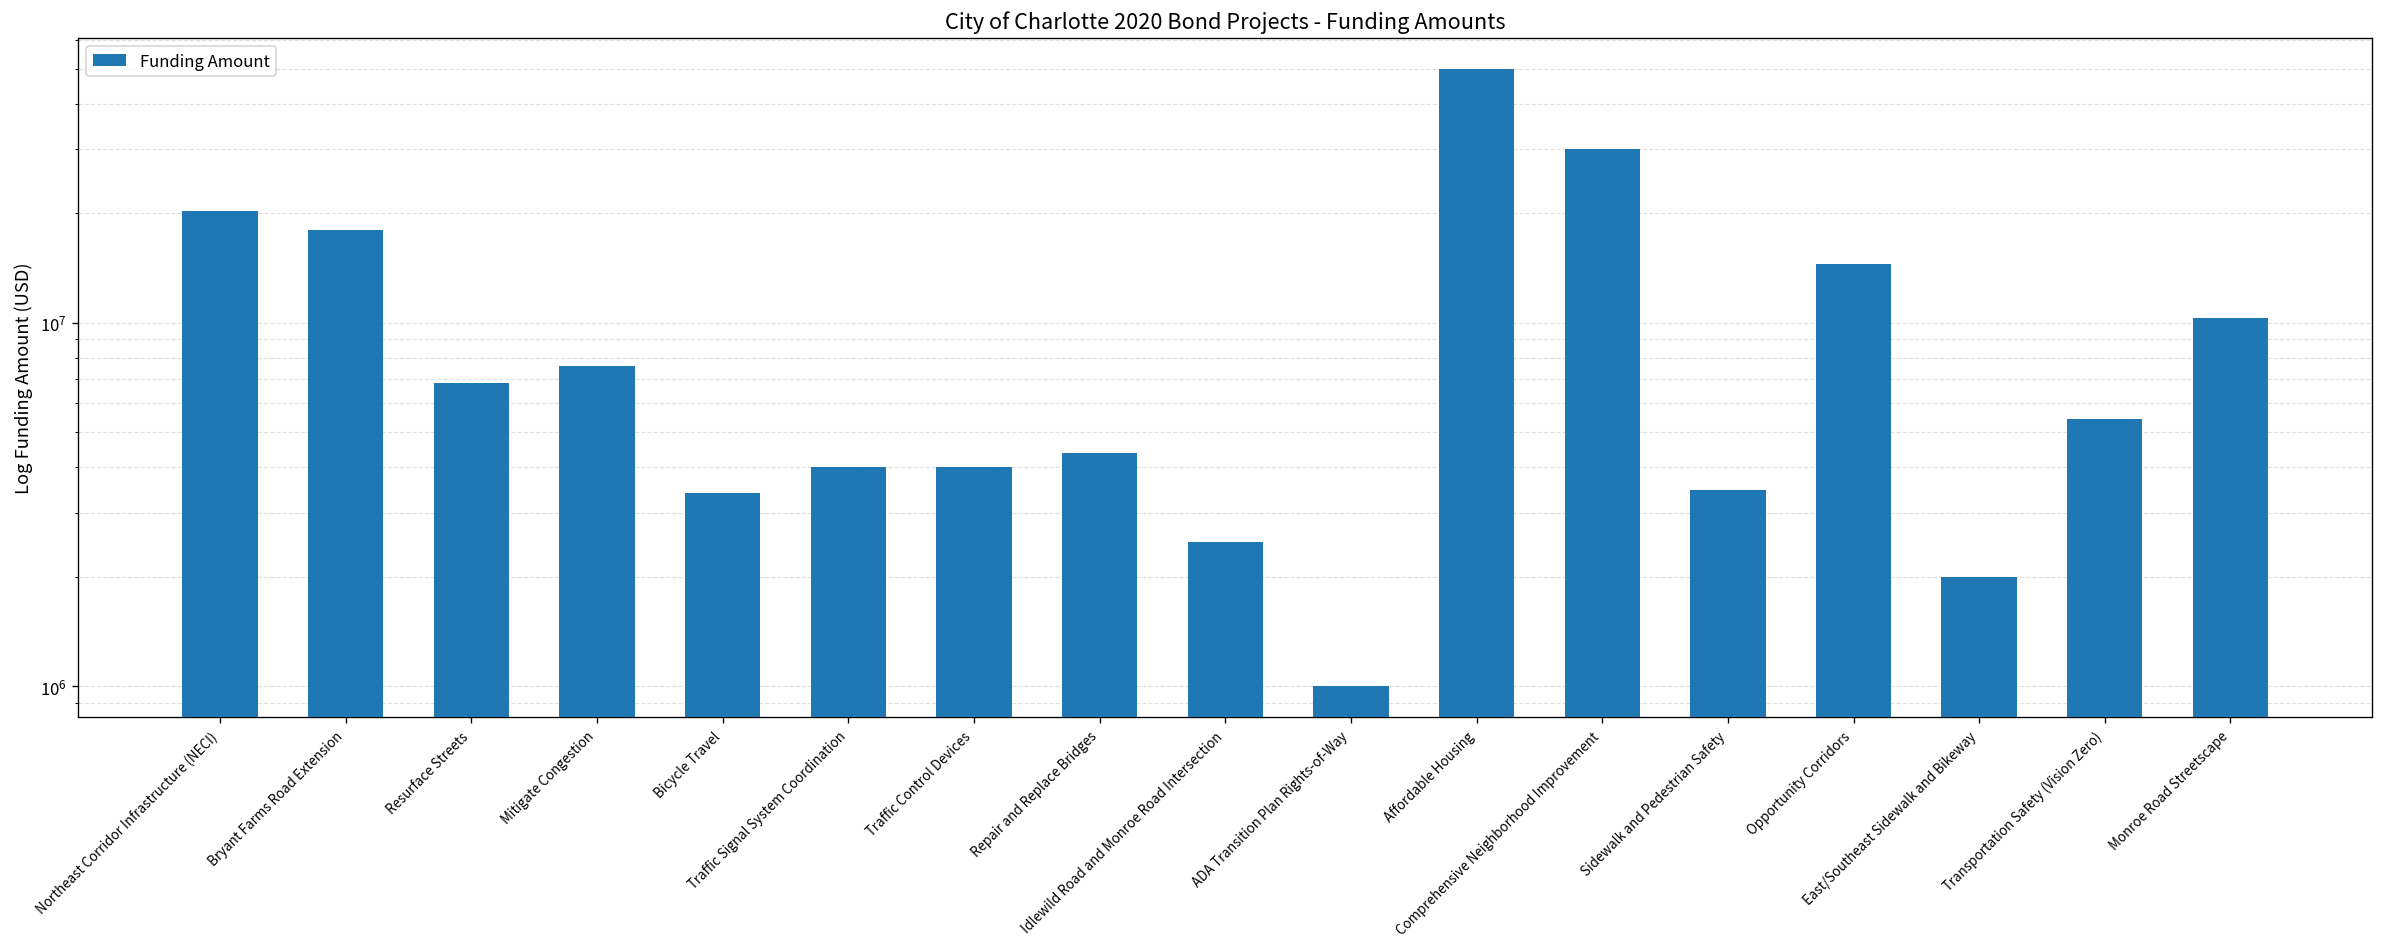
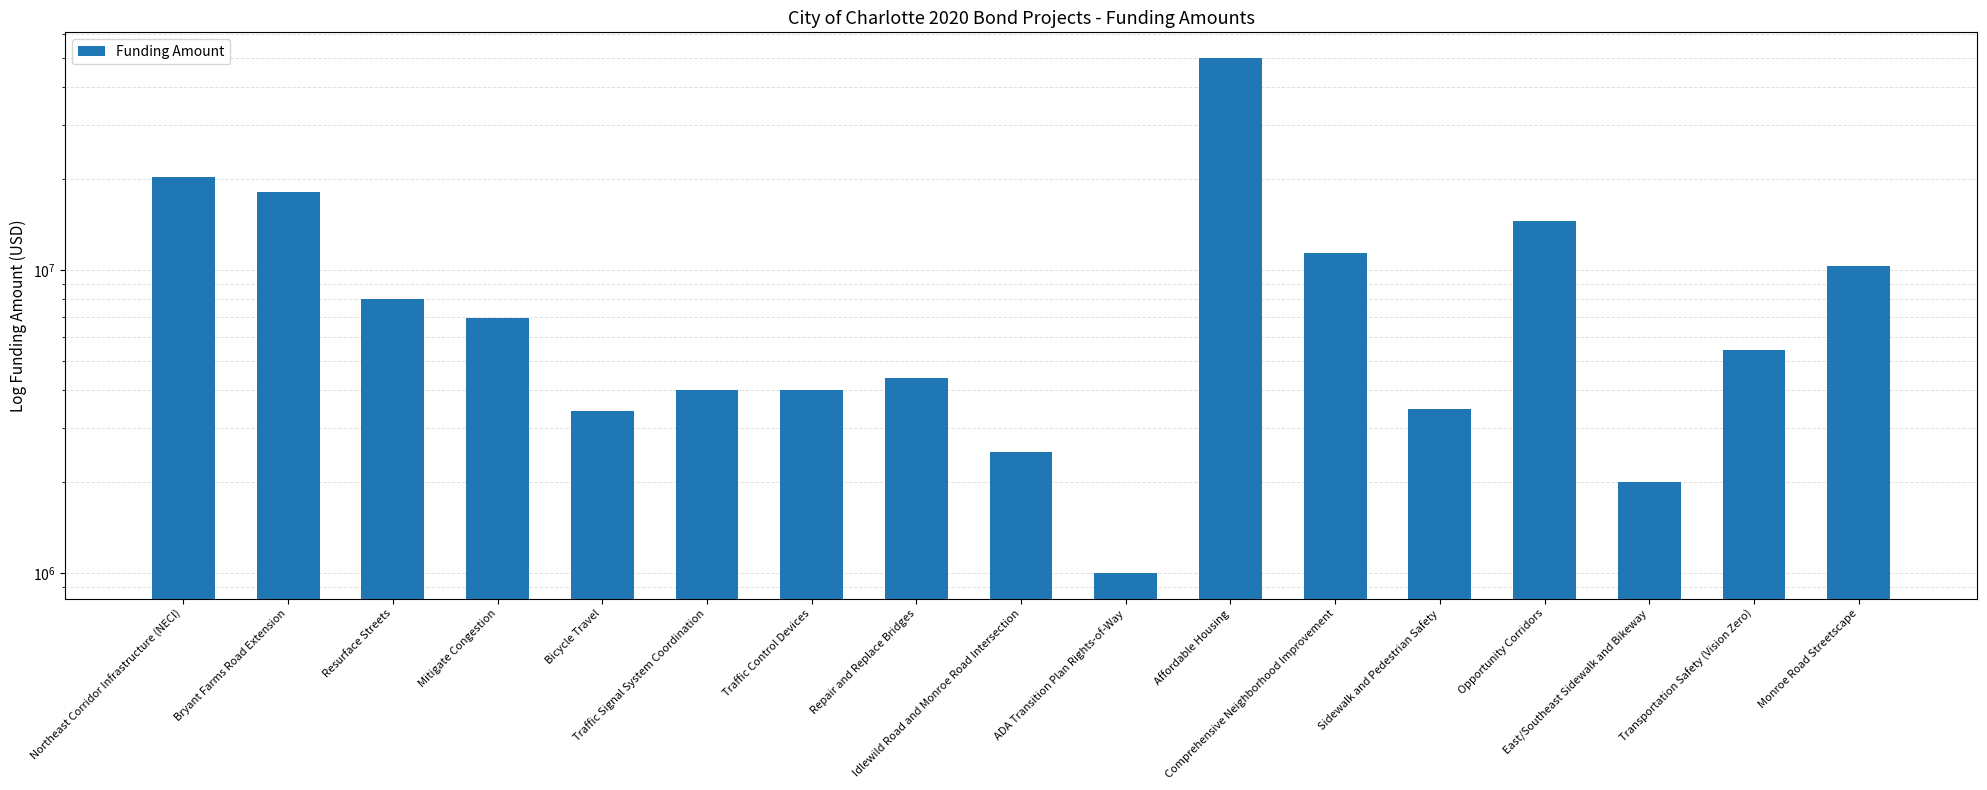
  {
    "Northeast Corridor Infrastructure (NECI)": 20000000,
    "Bryant Farms Road Extension": 18000000,
-   "Resurface Streets": 6800000,
-   "Mitigate Congestion": 7600000,
+   "Resurface Streets": 8000000,
+   "Mitigate Congestion": 6900000,
    "Bicycle Travel": 3400000,
    "Traffic Signal System Coordination": 4000000,
    "Traffic Control Devices": 4000000,
    "Repair and Replace Bridges": 4400000,
    "Idlewild Road and Monroe Road Intersection": 2500000,
    "ADA Transition Plan Rights-of-Way": 1000000,
    "Affordable Housing": 50000000,
-   "Comprehensive Neighborhood Improvement": 30000000,
+   "Comprehensive Neighborhood Improvement": 11400000,
    "Sidewalk and Pedestrian Safety": 3500000,
    "Opportunity Corridors": 15000000,
    "East/Southeast Sidewalk and Bikeway": 2000000,
    "Transportation Safety (Vision Zero)": 5400000,
    "Monroe Road Streetscape": 10300000
  }
